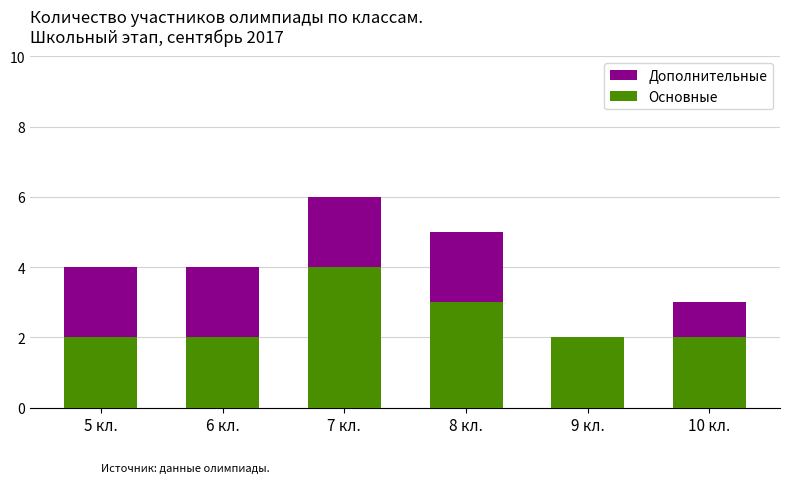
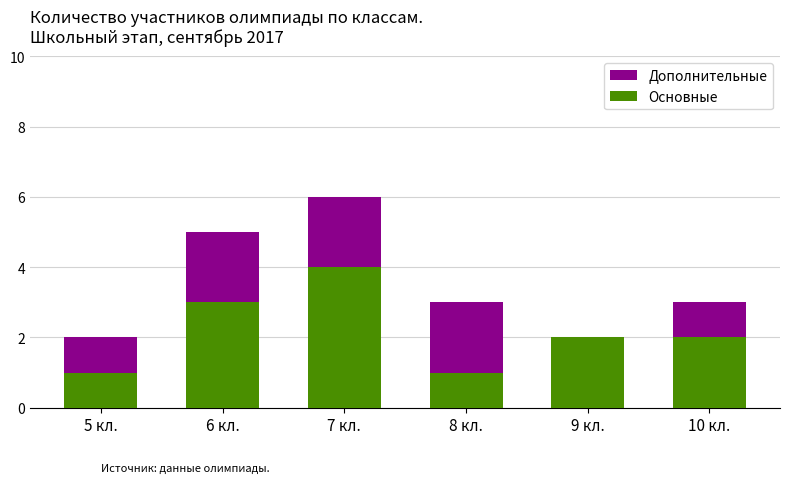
  {
    "Основные": {
-     "5 кл.": 2,
-     "6 кл.": 2,
+     "5 кл.": 1,
+     "6 кл.": 3,
      "7 кл.": 4,
-     "8 кл.": 3,
+     "8 кл.": 1,
      "9 кл.": 2,
      "10 кл.": 2
    },
    "Дополнительные": {
-     "5 кл.": 2
+     "5 кл.": 1
    }
  }
